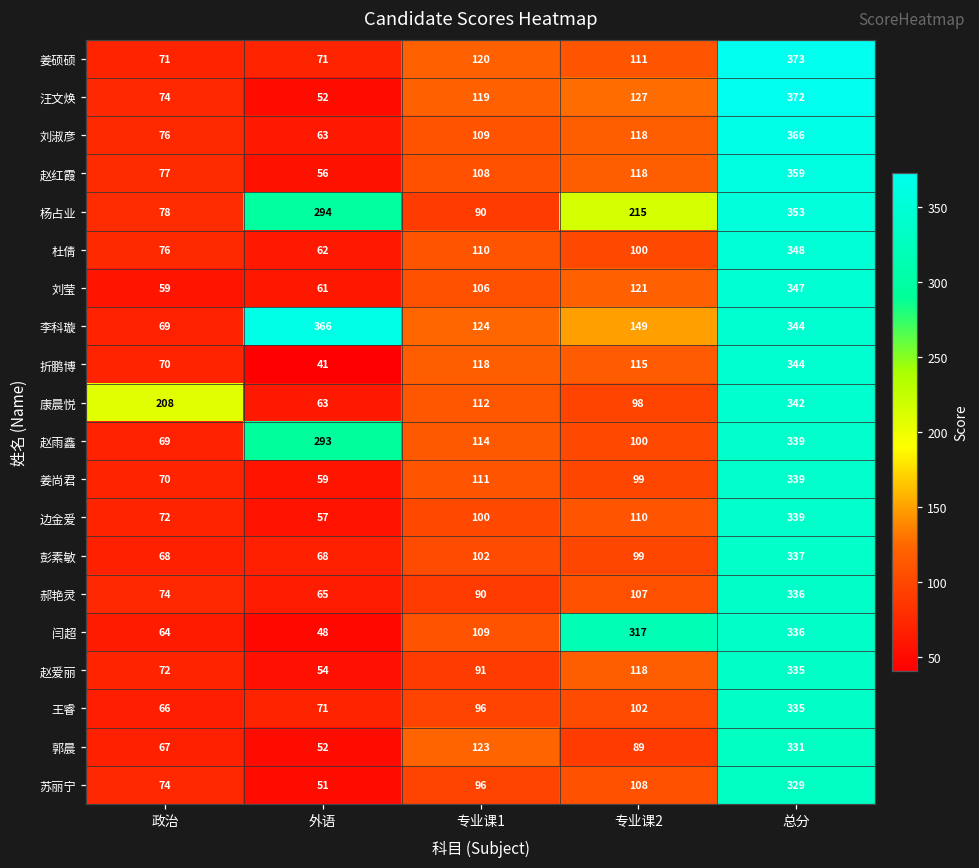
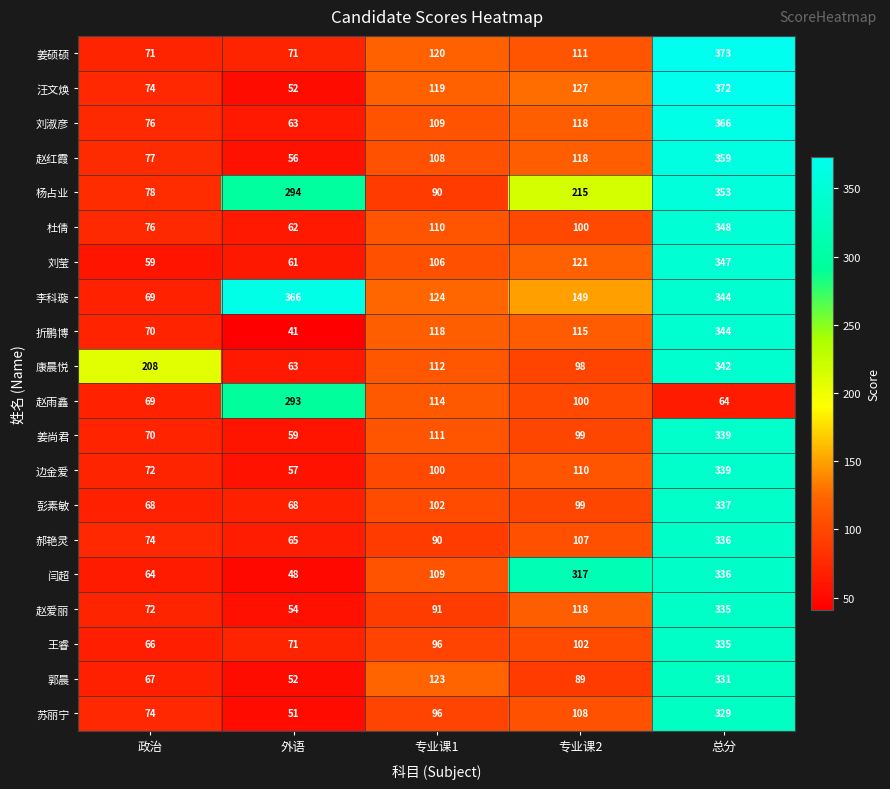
  {
    "姜硕硕": {
      "政治": 71,
      "外语": 71,
      "专业课1": 120,
      "专业课2": 111,
      "总分": 373
    },
    "汪文焕": {
      "政治": 74,
      "外语": 52,
      "专业课1": 119,
      "专业课2": 127,
      "总分": 372
    },
    "刘淑彦": {
      "政治": 76,
      "外语": 63,
      "专业课1": 109,
      "专业课2": 118,
      "总分": 366
    },
    "赵红霞": {
      "政治": 77,
      "外语": 56,
      "专业课1": 108,
      "专业课2": 118,
      "总分": 359
    },
    "杨占业": {
      "政治": 78,
      "外语": 294,
      "专业课1": 90,
      "专业课2": 215,
      "总分": 353
    },
    "杜倩": {
      "政治": 76,
      "外语": 62,
      "专业课1": 110,
      "专业课2": 100,
      "总分": 348
    },
    "刘莹": {
      "政治": 59,
      "外语": 61,
      "专业课1": 106,
      "专业课2": 121,
      "总分": 347
    },
    "李科璇": {
      "政治": 69,
      "外语": 366,
      "专业课1": 124,
      "专业课2": 149,
      "总分": 344
    },
    "折鹏博": {
      "政治": 70,
      "外语": 41,
      "专业课1": 118,
      "专业课2": 115,
      "总分": 344
    },
    "康晨悦": {
      "政治": 208,
      "外语": 63,
      "专业课1": 112,
      "专业课2": 98,
      "总分": 342
    },
    "赵雨鑫": {
      "政治": 69,
      "外语": 293,
      "专业课1": 114,
      "专业课2": 100,
-     "总分": 339
+     "总分": 64
    },
    "姜尚君": {
      "政治": 70,
      "外语": 59,
      "专业课1": 111,
      "专业课2": 99,
      "总分": 339
    },
    "边金爱": {
      "政治": 72,
      "外语": 57,
      "专业课1": 100,
      "专业课2": 110,
      "总分": 339
    },
    "彭素敏": {
      "政治": 68,
      "外语": 68,
      "专业课1": 102,
      "专业课2": 99,
      "总分": 337
    },
    "郝艳灵": {
      "政治": 74,
      "外语": 65,
      "专业课1": 90,
      "专业课2": 107,
      "总分": 336
    },
    "闫超": {
      "政治": 64,
      "外语": 48,
      "专业课1": 109,
      "专业课2": 317,
      "总分": 336
    },
    "赵爱丽": {
      "政治": 72,
      "外语": 54,
      "专业课1": 91,
      "专业课2": 118,
      "总分": 335
    },
    "王睿": {
      "政治": 66,
      "外语": 71,
      "专业课1": 96,
      "专业课2": 102,
      "总分": 335
    },
    "郭晨": {
      "政治": 67,
      "外语": 52,
      "专业课1": 123,
      "专业课2": 89,
      "总分": 331
    },
    "苏丽宁": {
      "政治": 74,
      "外语": 51,
      "专业课1": 96,
      "专业课2": 108,
      "总分": 329
    }
  }
